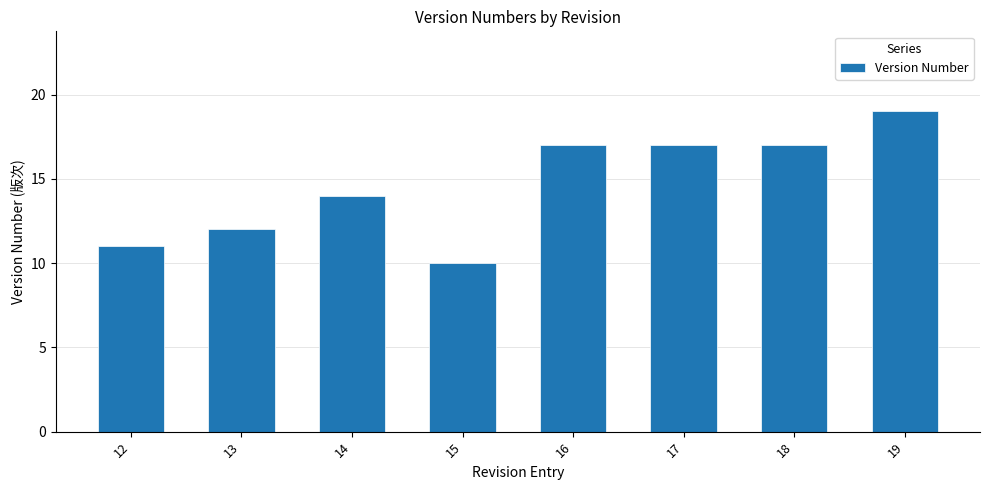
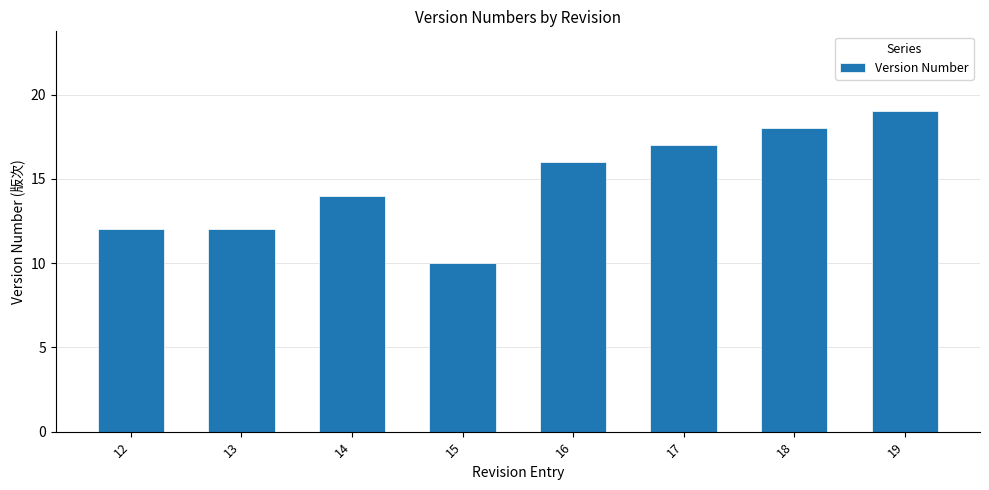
  {
-   "12": 11,
+   "12": 12,
    "13": 12,
    "14": 14,
    "15": 10,
-   "16": 17,
+   "16": 16,
    "17": 17,
-   "18": 17,
+   "18": 18,
    "19": 19
  }
